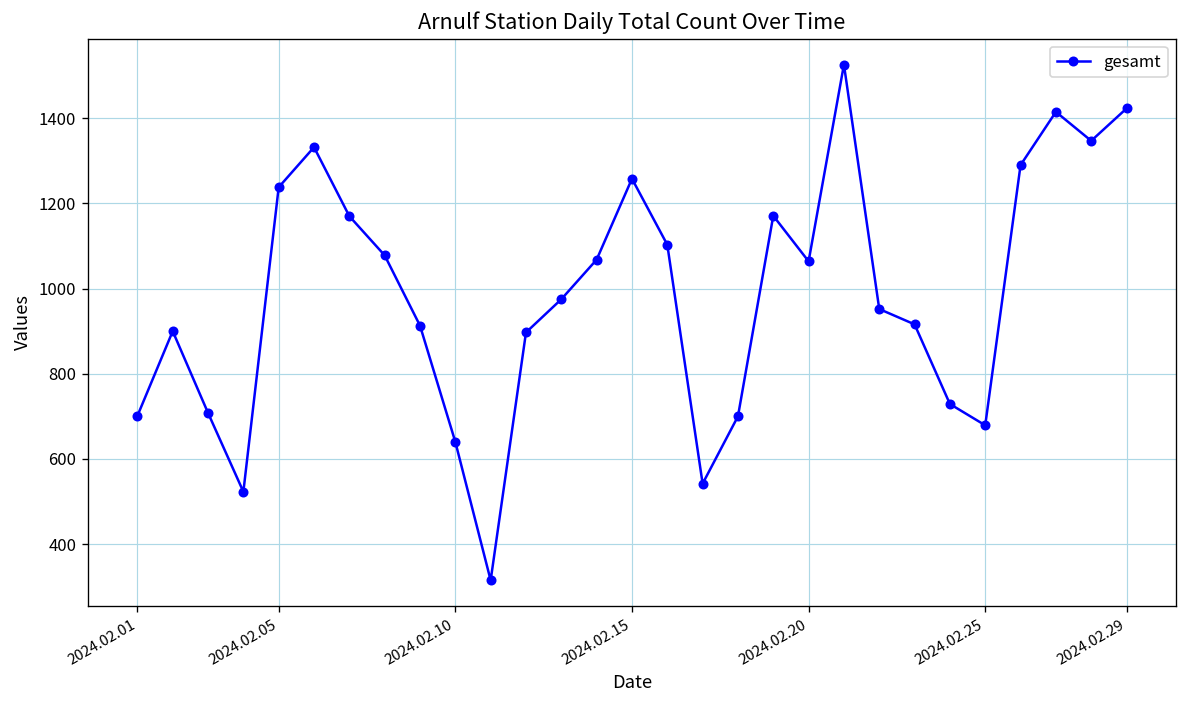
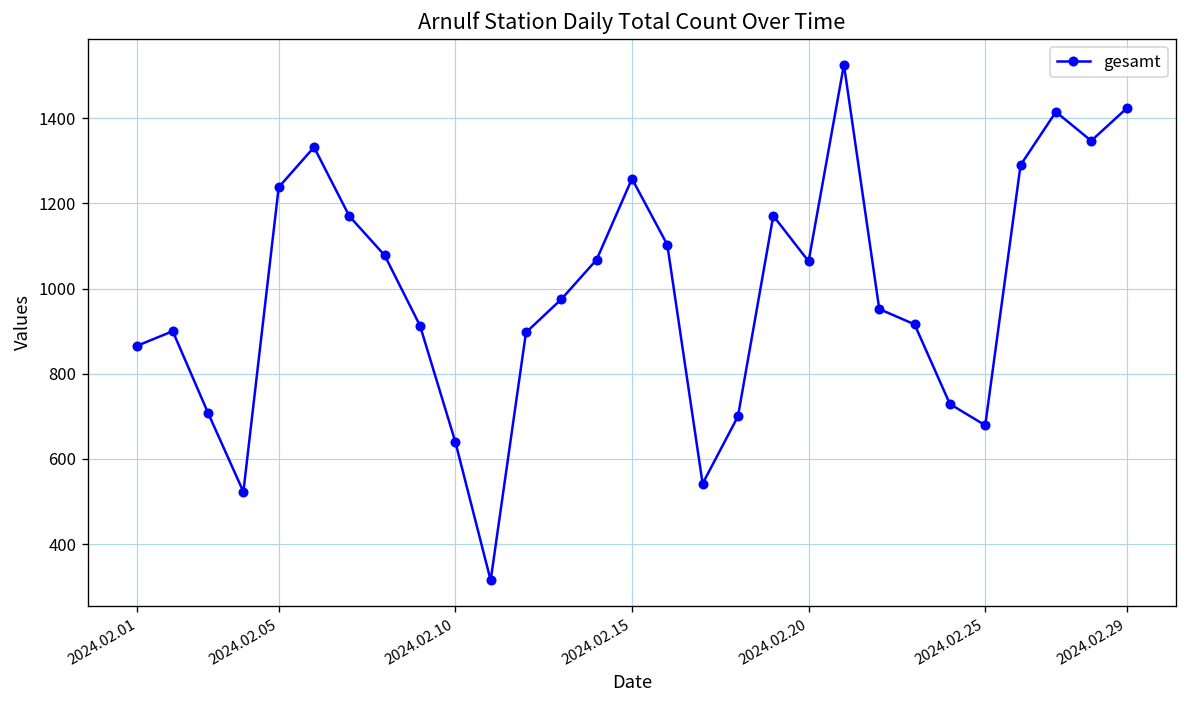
  {
-   "2024.02.01": 700,
+   "2024.02.01": 870,
    "2024.02.05": 1240,
    "2024.02.10": 640,
    "2024.02.15": 1260,
    "2024.02.20": 1060,
    "2024.02.25": 680,
    "2024.02.29": 1420
  }
